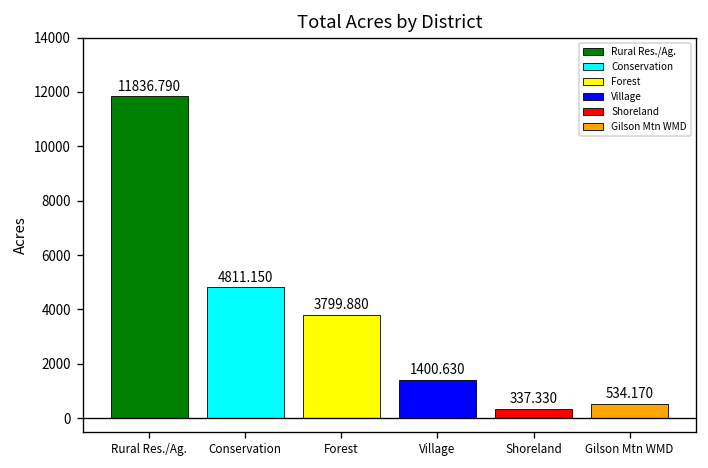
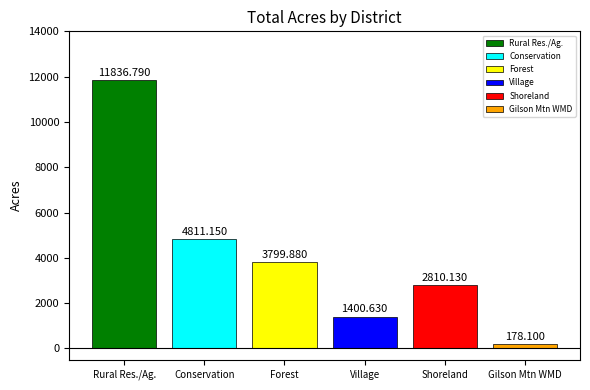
  {
    "Rural Res./Ag.": 11836.790,
    "Conservation": 4811.150,
    "Forest": 3799.880,
    "Village": 1400.630,
-   "Shoreland": 337.330,
-   "Gilson Mtn WMD": 534.170
+   "Shoreland": 2810.130,
+   "Gilson Mtn WMD": 178.100
  }
